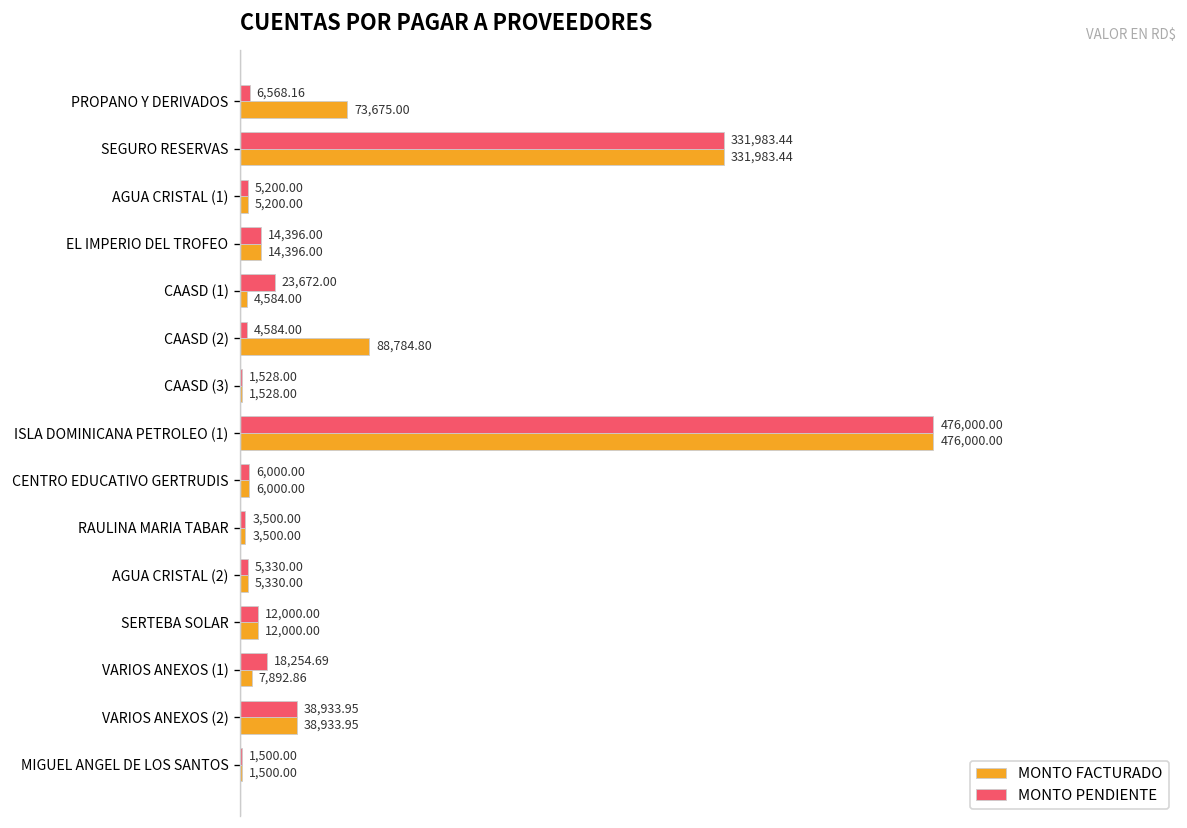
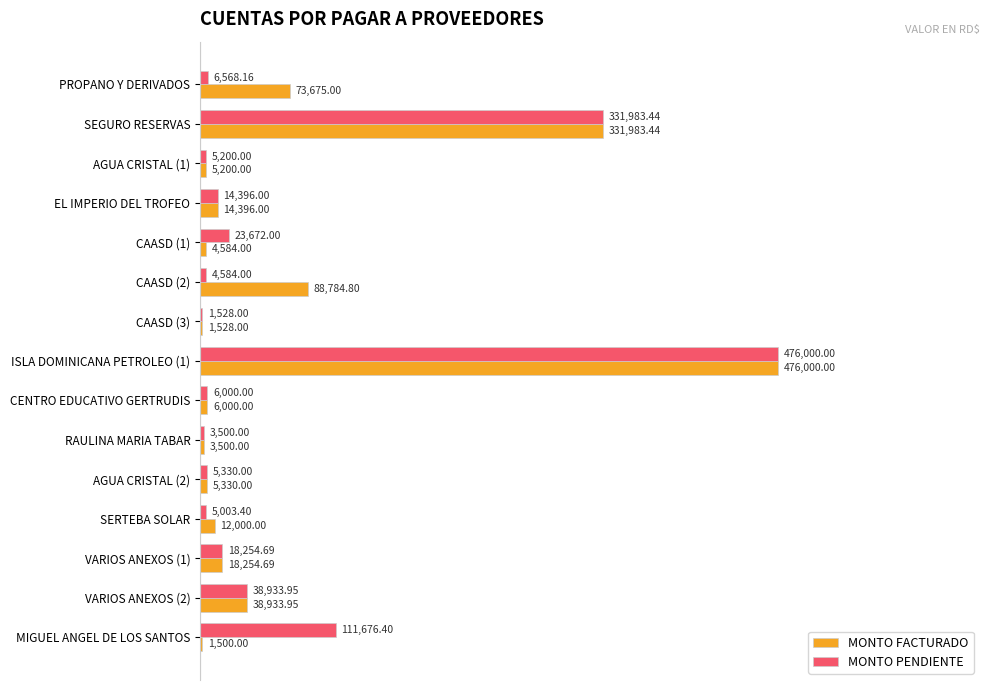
  {
    "MONTO FACTURADO": {
      "PROPANO Y DERIVADOS": "73,675.00",
      "SEGURO RESERVAS": "331,983.44",
      "AGUA CRISTAL (1)": "5,200.00",
      "EL IMPERIO DEL TROFEO": "14,396.00",
      "CAASD (1)": "4,584.00",
      "CAASD (2)": "88,784.80",
      "CAASD (3)": "1,528.00",
      "ISLA DOMINICANA PETROLEO (1)": "476,000.00",
      "CENTRO EDUCATIVO GERTRUDIS": "6,000.00",
      "RAULINA MARIA TABAR": "3,500.00",
      "AGUA CRISTAL (2)": "5,330.00",
      "SERTEBA SOLAR": "12,000.00",
-     "VARIOS ANEXOS (1)": "7,892.86",
+     "VARIOS ANEXOS (1)": "18,254.69",
      "VARIOS ANEXOS (2)": "38,933.95",
      "MIGUEL ANGEL DE LOS SANTOS": "1,500.00"
    },
    "MONTO PENDIENTE": {
      "PROPANO Y DERIVADOS": "6,568.16",
      "SEGURO RESERVAS": "331,983.44",
      "AGUA CRISTAL (1)": "5,200.00",
      "EL IMPERIO DEL TROFEO": "14,396.00",
      "CAASD (1)": "23,672.00",
      "CAASD (2)": "4,584.00",
      "CAASD (3)": "1,528.00",
      "ISLA DOMINICANA PETROLEO (1)": "476,000.00",
      "CENTRO EDUCATIVO GERTRUDIS": "6,000.00",
      "RAULINA MARIA TABAR": "3,500.00",
      "AGUA CRISTAL (2)": "5,330.00",
-     "SERTEBA SOLAR": "12,000.00",
+     "SERTEBA SOLAR": "5,003.40",
      "VARIOS ANEXOS (1)": "18,254.69",
      "VARIOS ANEXOS (2)": "38,933.95",
-     "MIGUEL ANGEL DE LOS SANTOS": "1,500.00"
+     "MIGUEL ANGEL DE LOS SANTOS": "111,676.40"
    }
  }
